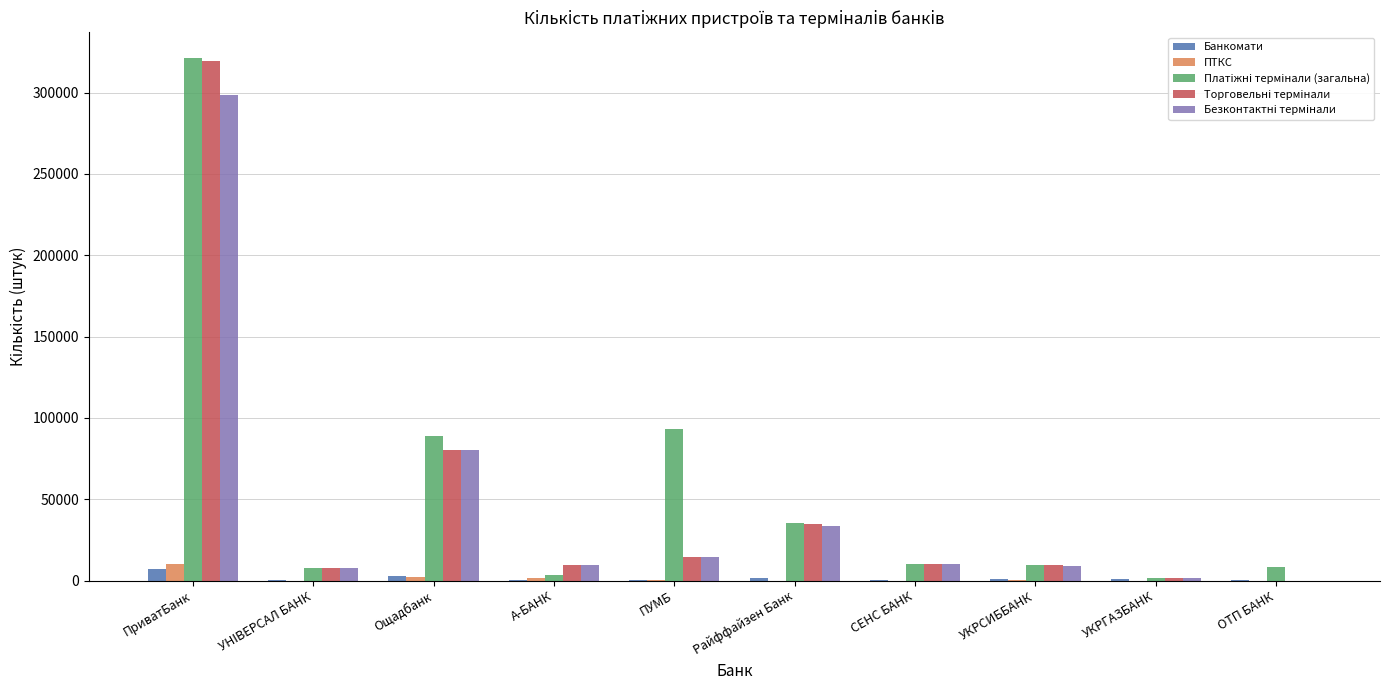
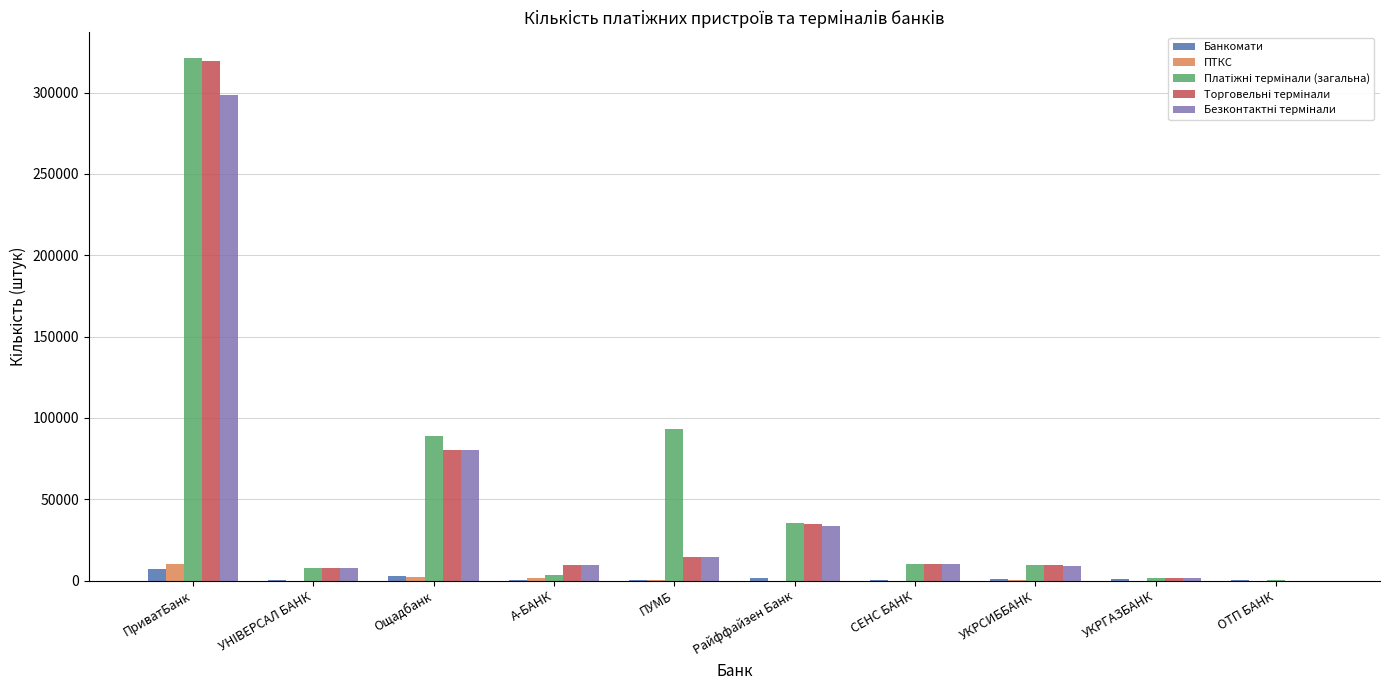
  {
    "Платіжні термінали (загальна)": {
      "ПриватБанк": 321000,
      "УНІВЕРСАЛ БАНК": 8000,
      "Ощадбанк": 89000,
      "А-БАНК": 3000,
      "ПУМБ": 93000,
      "Райффайзен Банк": 35000,
      "СЕНС БАНК": 10000,
      "УКРСИББАНК": 10000,
      "УКРГАЗБАНК": 2000,
-     "ОТП БАНК": 8000
+     "ОТП БАНК": 0
    }
  }
